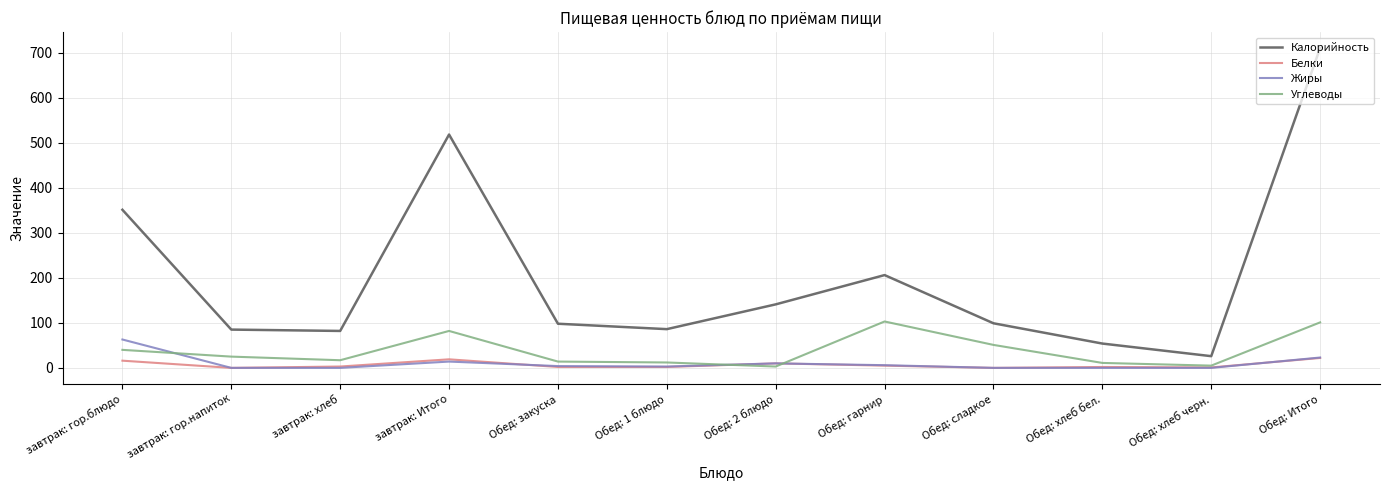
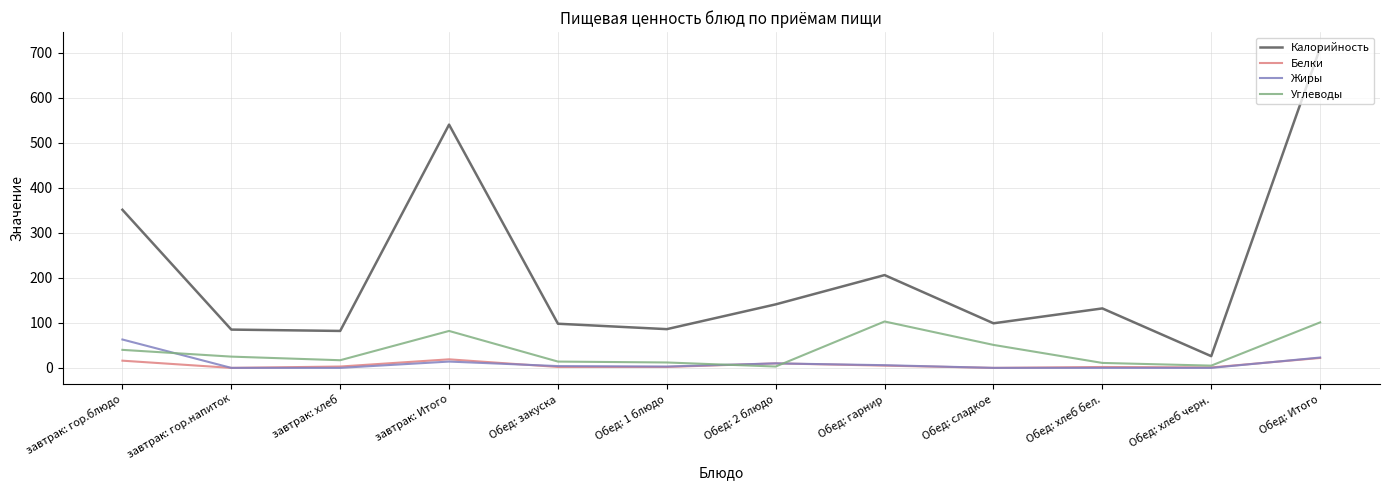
  {
    "Калорийность": {
      "завтрак: гор.блюдо": 350,
      "завтрак: гор.напиток": 90,
      "завтрак: хлеб": 80,
-     "завтрак: Итого": 520,
+     "завтрак: Итого": 540,
      "Обед: закуска": 100,
      "Обед: 1 блюдо": 90,
      "Обед: 2 блюдо": 140,
      "Обед: гарнир": 210,
      "Обед: сладкое": 100,
-     "Обед: хлеб бел.": 50,
+     "Обед: хлеб бел.": 130,
      "Обед: хлеб черн.": 30
    },
    "Белки": {
      "завтрак: гор.блюдо": 20
    },
    "Жиры": {
      "завтрак: гор.блюдо": 60
    },
    "Углеводы": {
      "завтрак: гор.блюдо": 40,
      "завтрак: гор.напиток": 30,
      "завтрак: хлеб": 20,
      "завтрак: Итого": 80,
      "Обед: закуска": 10,
      "Обед: 1 блюдо": 10,
      "Обед: 2 блюдо": 0,
      "Обед: гарнир": 100,
      "Обед: сладкое": 50,
      "Обед: хлеб бел.": 10,
      "Обед: Итого": 100
    }
  }
